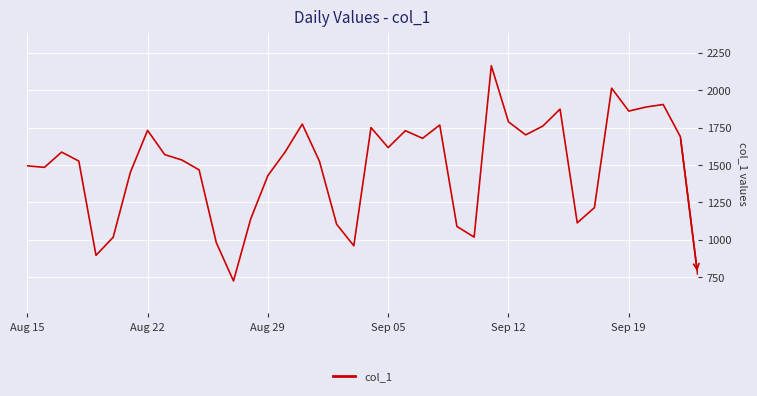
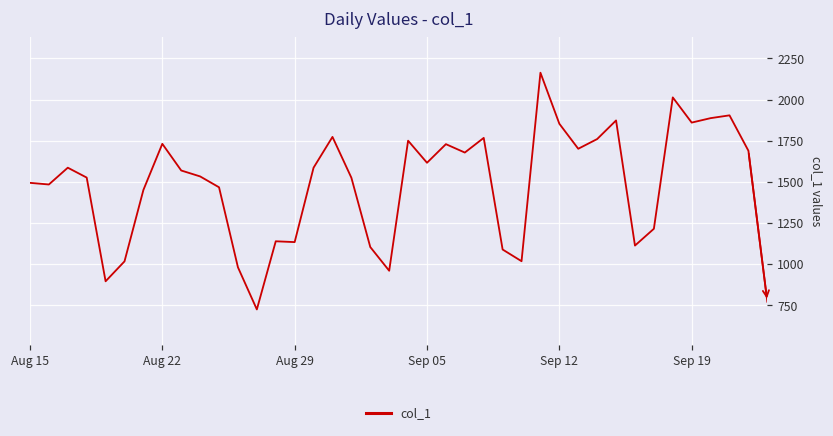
  {
    "Aug 15": 1490,
    "Aug 22": 1730,
-   "Aug 29": 1430,
+   "Aug 29": 1130,
    "Sep 05": 1620,
-   "Sep 12": 1790,
+   "Sep 12": 1850,
    "Sep 19": 1860
  }
